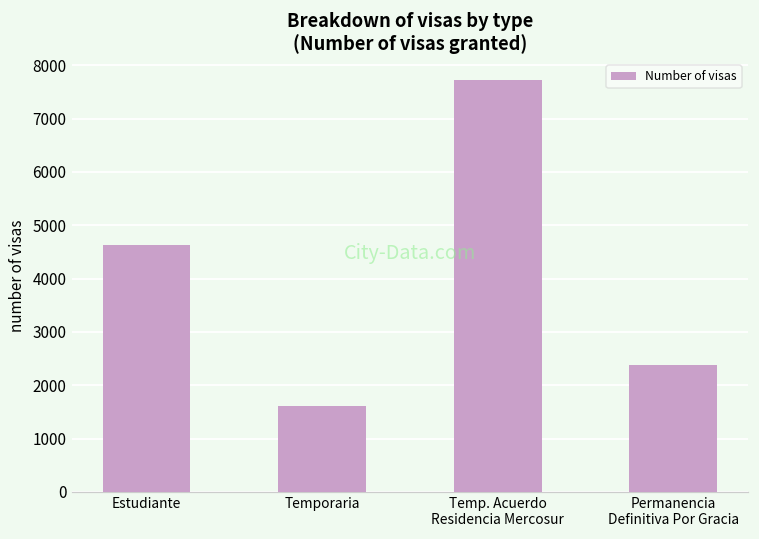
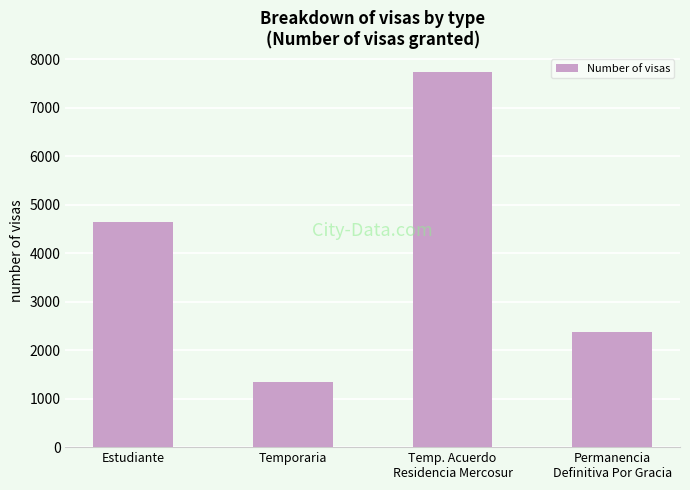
  {
    "Estudiante": 4600,
-   "Temporaria": 1600,
+   "Temporaria": 1400,
    "Temp. Acuerdo Residencia Mercosur": 7700,
    "Permanencia Definitiva Por Gracia": 2400
  }
